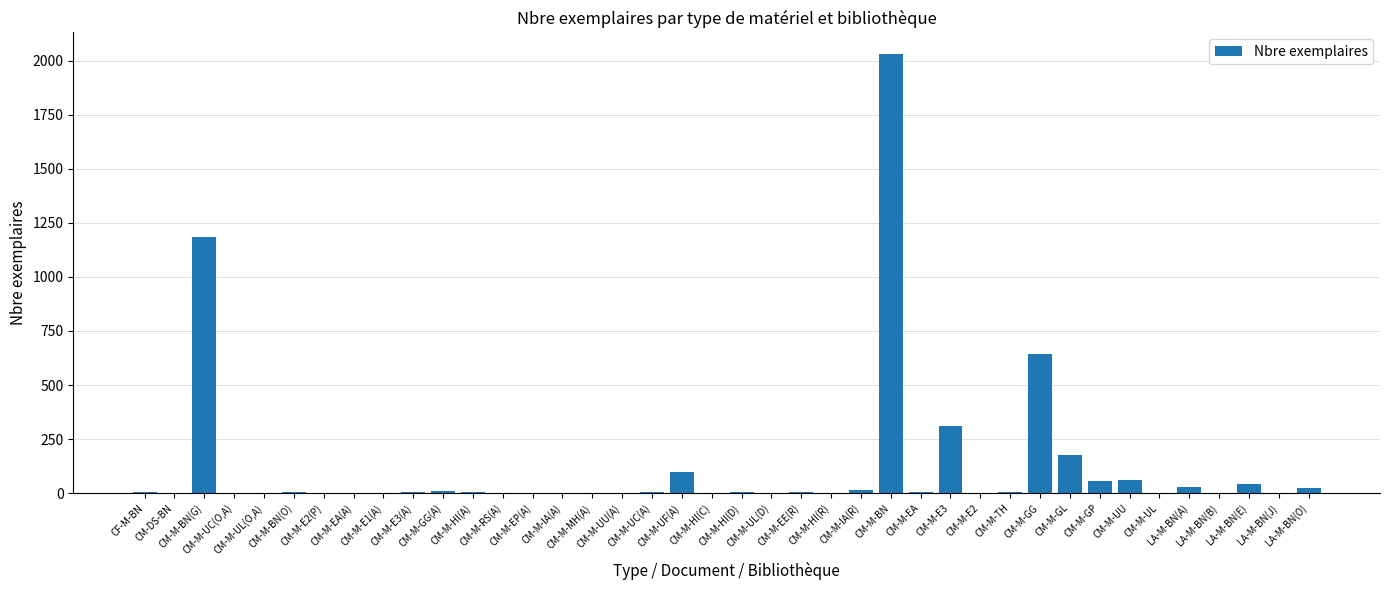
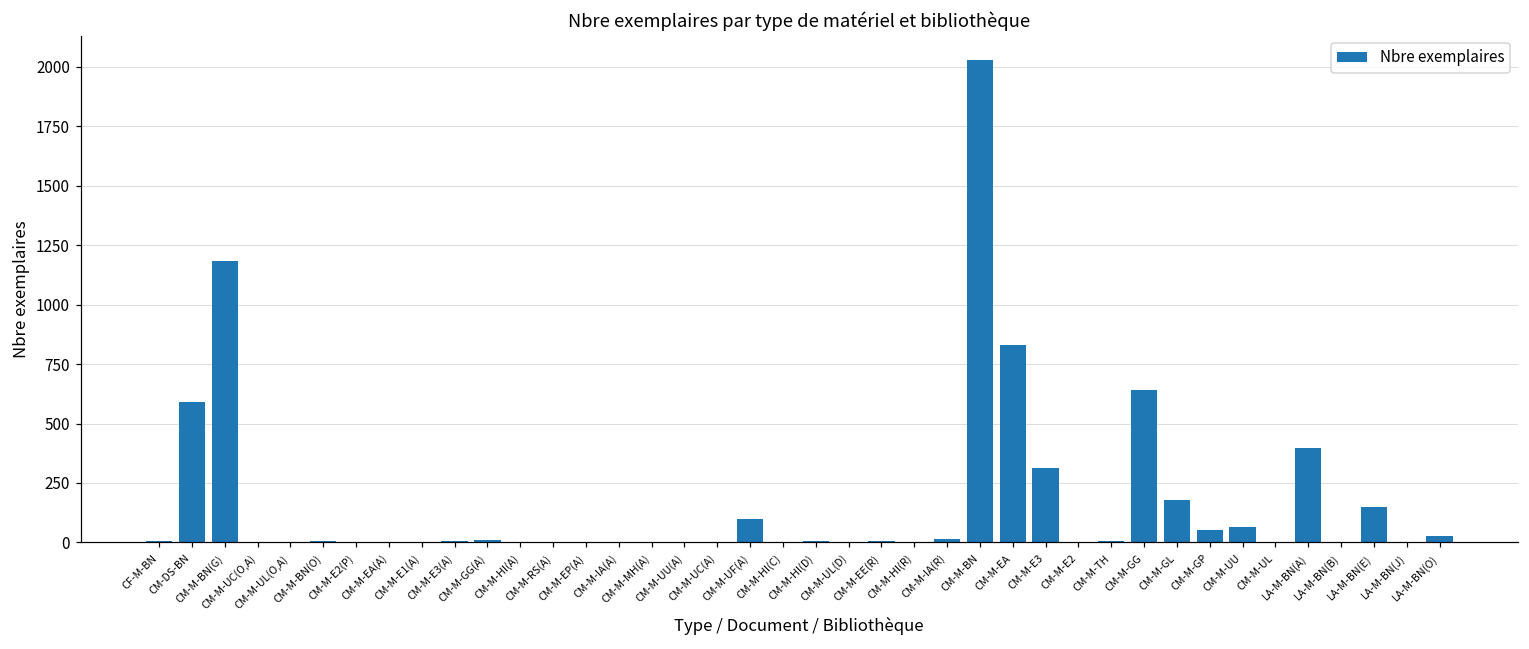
  {
-   "CM-DS-BN": 0,
+   "CM-DS-BN": 590,
    "CM-M-BN(G)": 1180,
    "CM-M-UF(A)": 100,
    "CM-M-IA(R)": 10,
    "CM-M-BN": 2030,
-   "CM-M-EA": 0,
+   "CM-M-EA": 830,
    "CM-M-E3": 310,
    "CM-M-GG": 640,
    "CM-M-GL": 180,
    "CM-M-GP": 50,
    "CM-M-UU": 60,
-   "LA-M-BN(A)": 30,
-   "LA-M-BN(E)": 40,
+   "LA-M-BN(A)": 400,
+   "LA-M-BN(E)": 150,
    "LA-M-BN(O)": 30
  }
